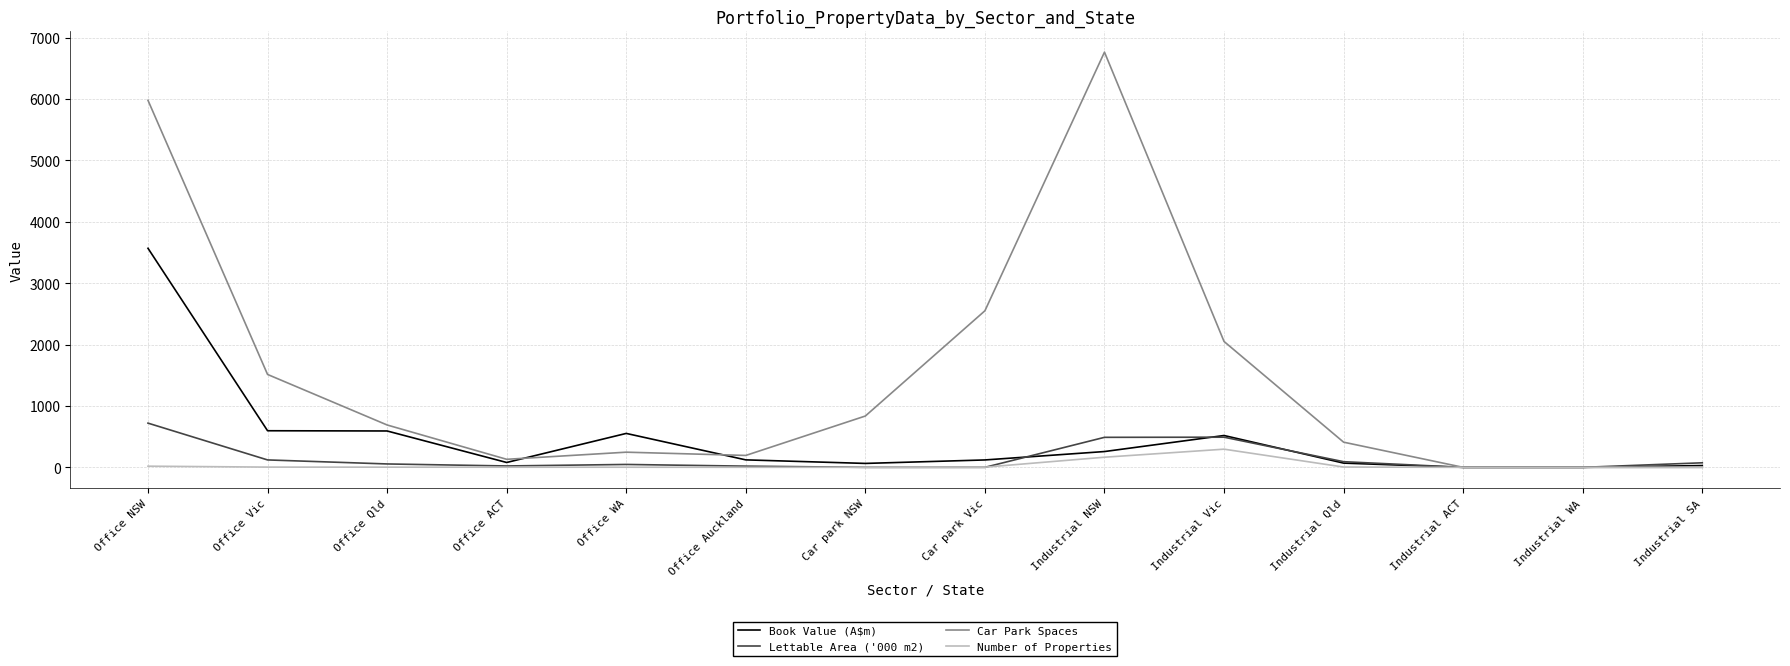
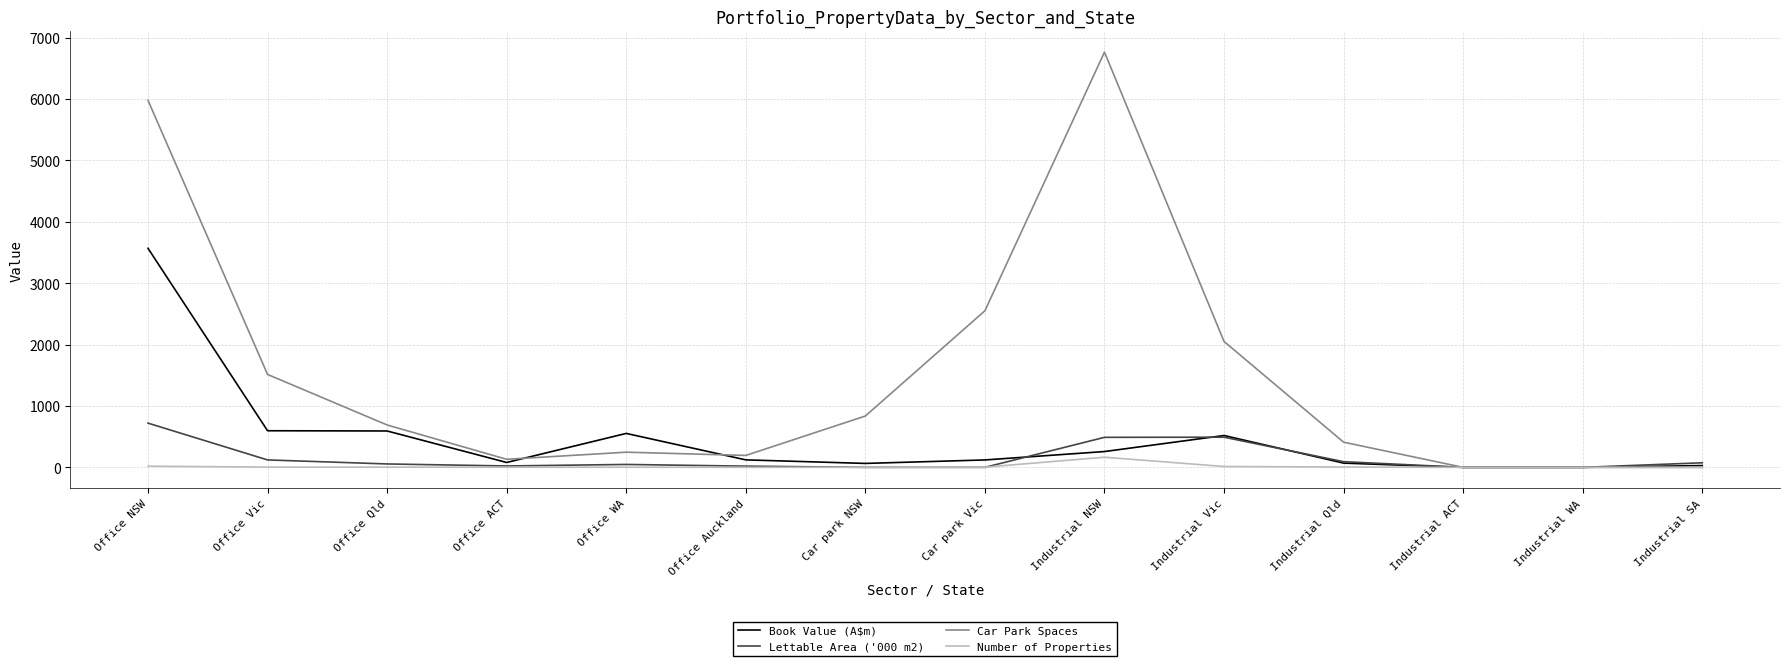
  {
    "Book Value (A$m)": {
      "Office NSW": 3600,
      "Office Vic": 600,
      "Office Qld": 600,
      "Office ACT": 100,
      "Office WA": 600,
      "Office Auckland": 100,
      "Car park NSW": 100,
      "Car park Vic": 100,
      "Industrial NSW": 300
    },
    "Lettable Area ('000 m2)": {
      "Office NSW": 700,
      "Office Vic": 100,
      "Office Qld": 100,
      "Office WA": 0,
      "Industrial NSW": 500,
      "Industrial SA": 100
    },
    "Car Park Spaces": {
      "Office NSW": 6000,
      "Office Vic": 1500,
      "Office Qld": 700,
      "Office ACT": 100,
      "Office WA": 200,
      "Office Auckland": 200,
      "Car park NSW": 800,
      "Car park Vic": 2600,
      "Industrial NSW": 6800,
      "Industrial Vic": 2100,
      "Industrial Qld": 400
    },
    "Number of Properties": {
      "Office NSW": 0,
      "Office Vic": 0,
      "Office Qld": 0,
      "Office WA": 0,
      "Industrial NSW": 200,
-     "Industrial Vic": 300,
+     "Industrial Vic": 0,
      "Industrial Qld": 0
    }
  }
